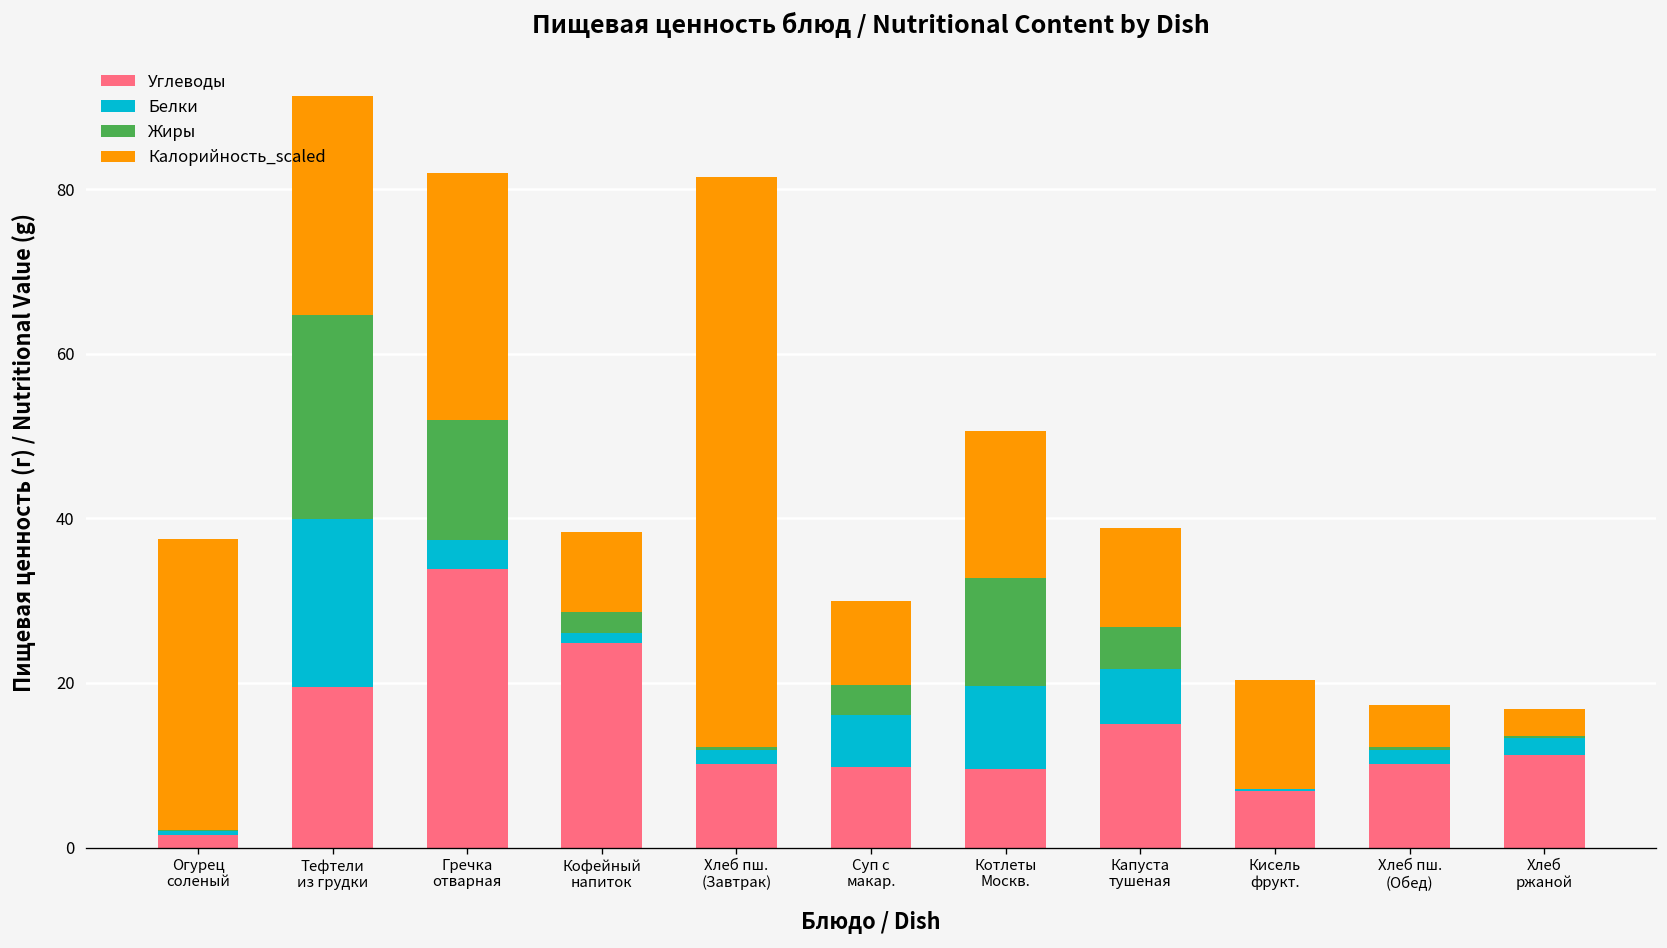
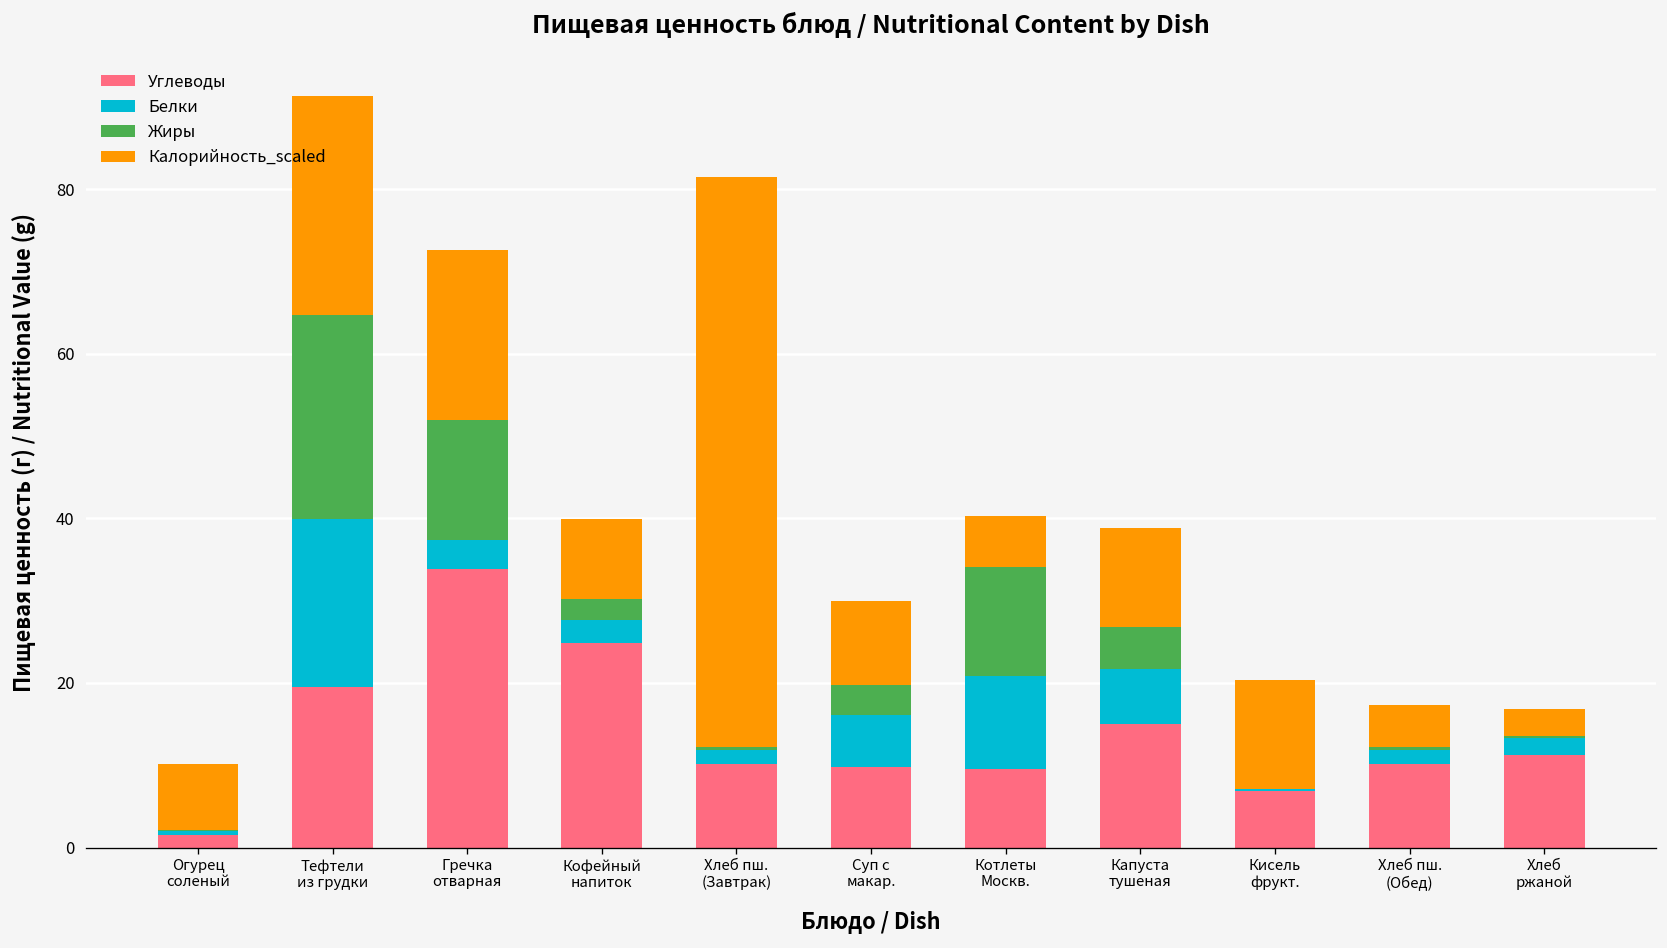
  {
    "Углеводы": {
      "Огурец соленый": 2,
      "Тефтели из грудки": 19,
      "Гречка отварная": 34,
      "Кофейный напиток": 25,
      "Хлеб пш. (Завтрак)": 10,
      "Суп с макар.": 10,
      "Котлеты Москв.": 10,
      "Капуста тушеная": 15,
      "Кисель фрукт.": 7,
      "Хлеб пш. (Обед)": 10,
      "Хлеб ржаной": 11
    },
    "Белки": {
      "Огурец соленый": 1,
      "Тефтели из грудки": 20,
      "Гречка отварная": 4,
-     "Кофейный напиток": 1,
+     "Кофейный напиток": 3,
      "Хлеб пш. (Завтрак)": 2,
      "Суп с макар.": 6,
-     "Котлеты Москв.": 10,
+     "Котлеты Москв.": 11,
      "Капуста тушеная": 7,
      "Хлеб пш. (Обед)": 2,
      "Хлеб ржаной": 2
    },
    "Жиры": {
      "Тефтели из грудки": 25,
      "Гречка отварная": 15,
      "Кофейный напиток": 3,
      "Суп с макар.": 4,
      "Котлеты Москв.": 13,
      "Капуста тушеная": 5,
      "Кисель фрукт.": 0
    },
    "Калорийность_scaled": {
-     "Огурец соленый": 35,
+     "Огурец соленый": 8,
      "Тефтели из грудки": 27,
-     "Гречка отварная": 30,
+     "Гречка отварная": 21,
      "Кофейный напиток": 10,
      "Хлеб пш. (Завтрак)": 69,
      "Суп с макар.": 10,
-     "Котлеты Москв.": 18,
+     "Котлеты Москв.": 6,
      "Капуста тушеная": 12,
      "Кисель фрукт.": 13,
      "Хлеб пш. (Обед)": 5,
      "Хлеб ржаной": 3
    }
  }
